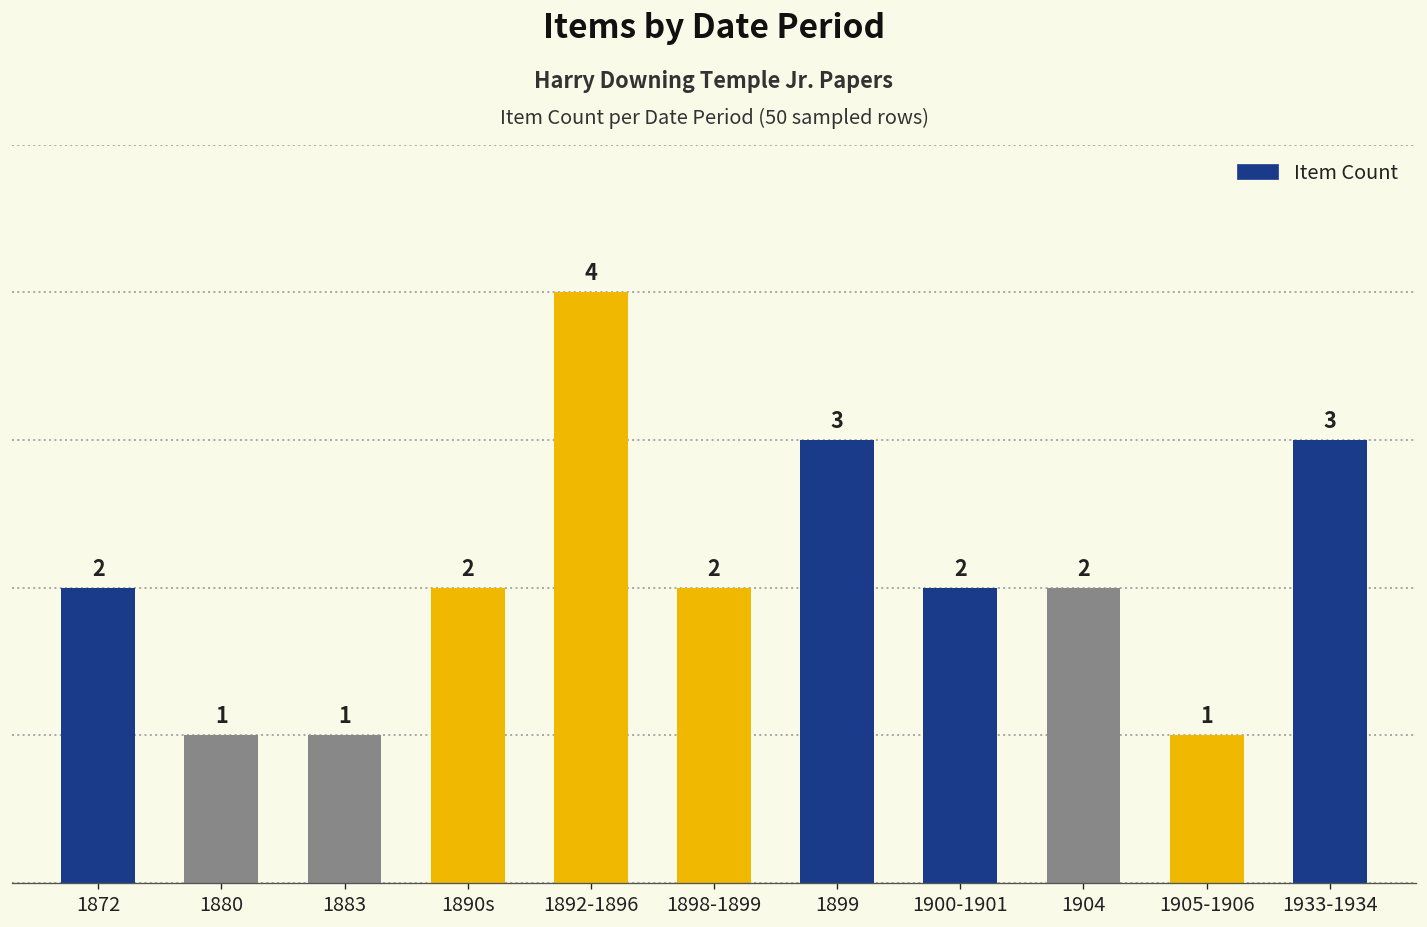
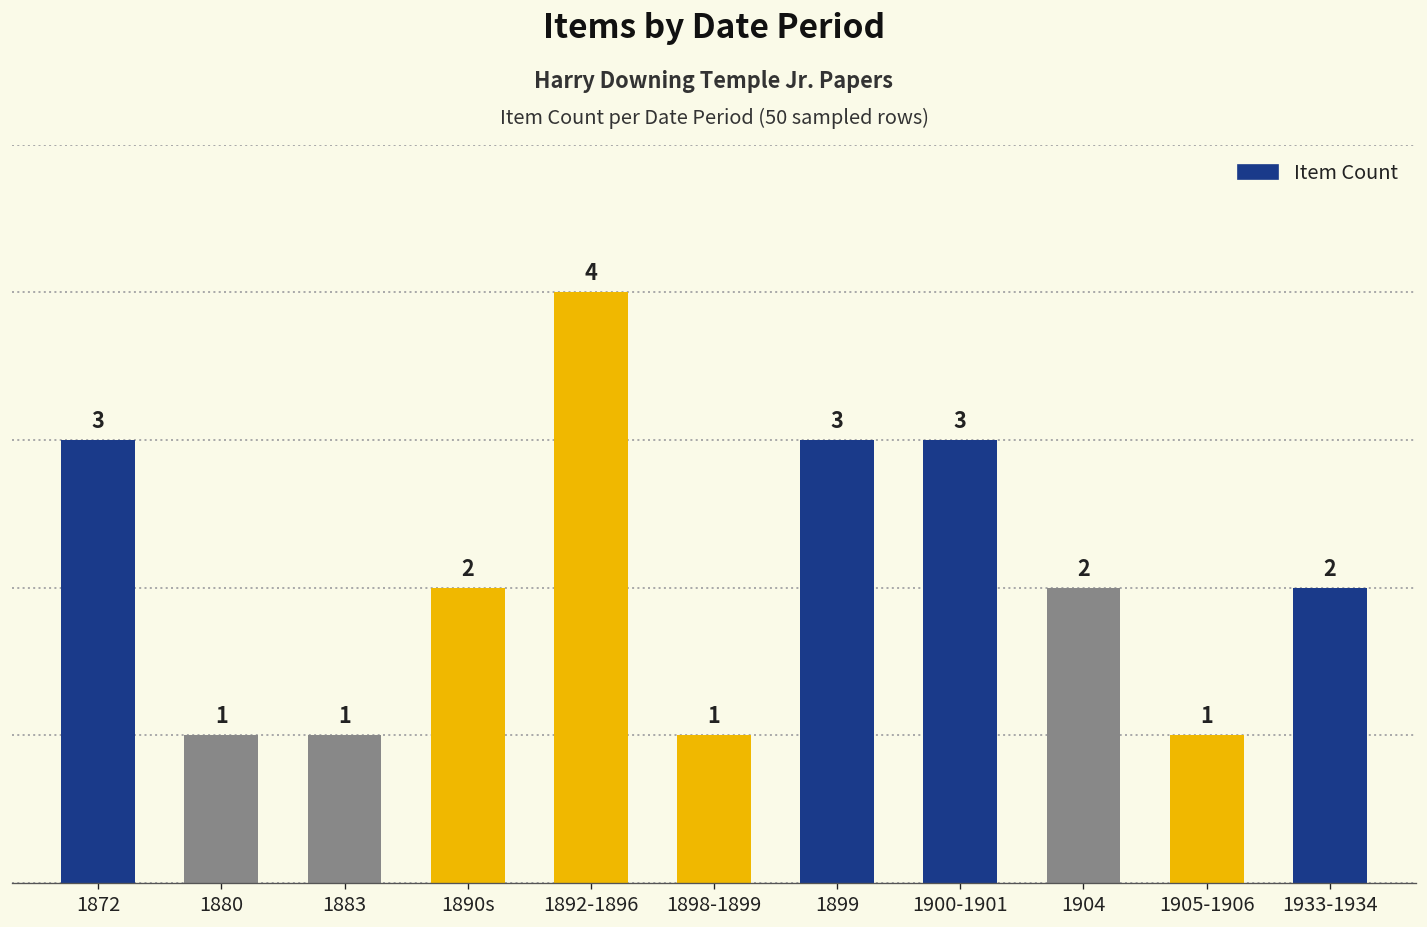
  {
-   "1872": 2,
+   "1872": 3,
    "1880": 1,
    "1883": 1,
    "1890s": 2,
    "1892-1896": 4,
-   "1898-1899": 2,
+   "1898-1899": 1,
    "1899": 3,
-   "1900-1901": 2,
+   "1900-1901": 3,
    "1904": 2,
    "1905-1906": 1,
-   "1933-1934": 3
+   "1933-1934": 2
  }
